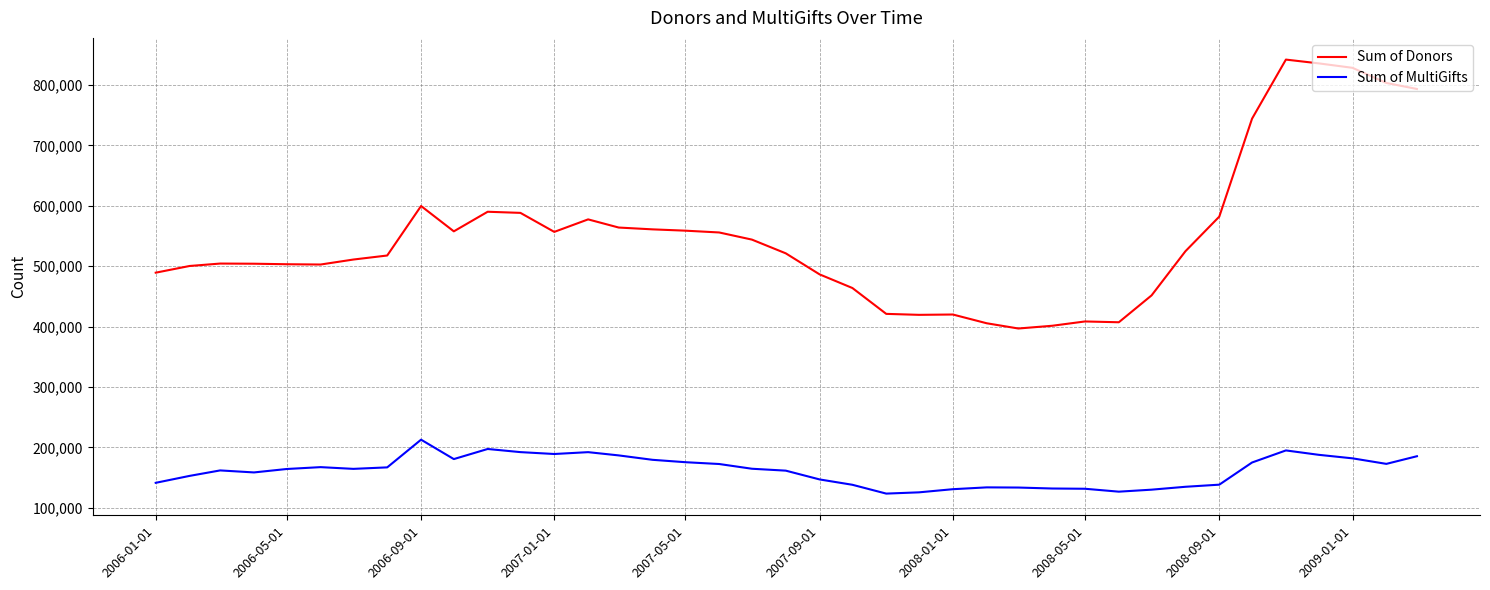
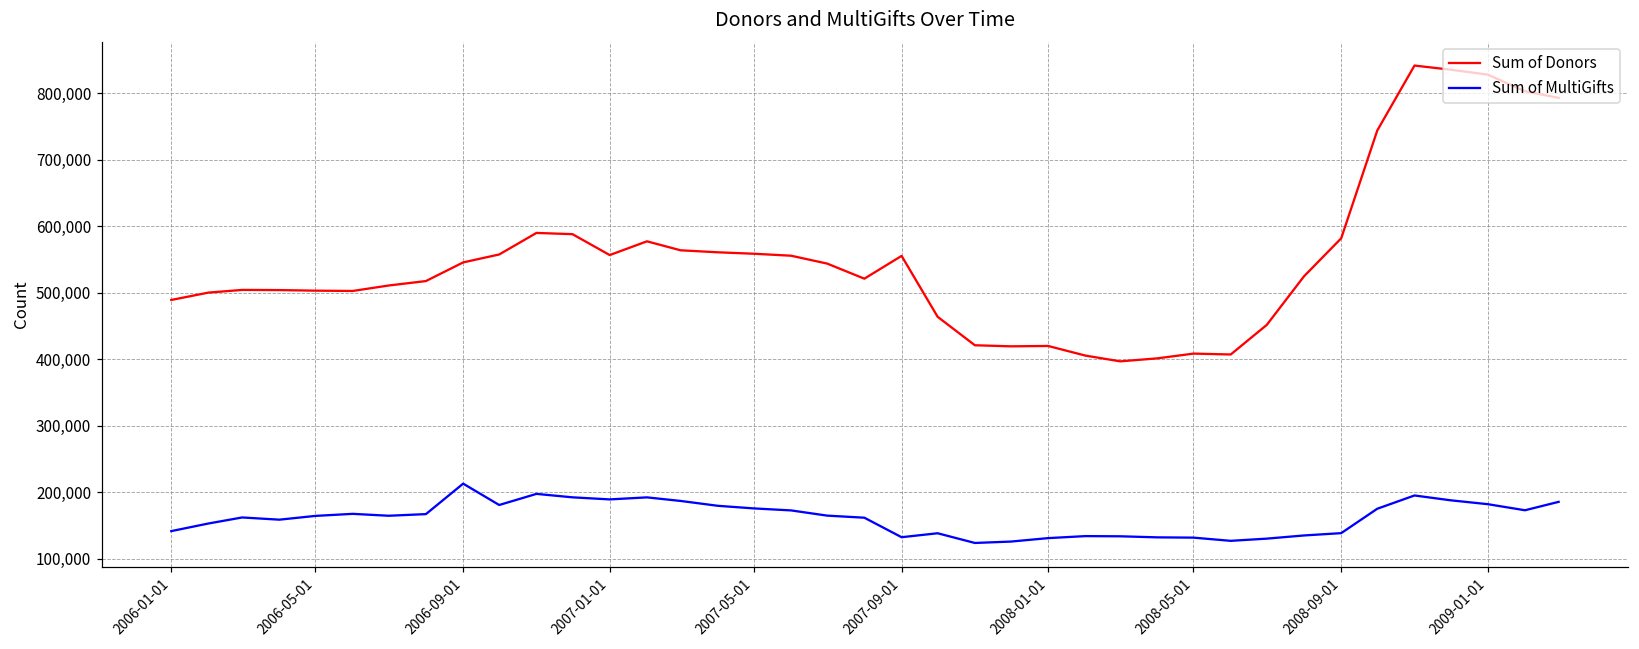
  {
    "Sum of Donors": {
      "2006-01-01": "490,000",
      "2006-05-01": "500,000",
-     "2006-09-01": "600,000",
+     "2006-09-01": "550,000",
      "2007-01-01": "560,000",
      "2007-05-01": "560,000",
-     "2007-09-01": "490,000",
+     "2007-09-01": "560,000",
      "2008-01-01": "420,000",
      "2008-05-01": "410,000",
      "2008-09-01": "580,000"
    },
    "Sum of MultiGifts": {
      "2006-01-01": "140,000",
      "2006-05-01": "160,000",
      "2006-09-01": "210,000",
      "2007-01-01": "190,000",
      "2007-05-01": "180,000",
-     "2007-09-01": "150,000",
+     "2007-09-01": "130,000",
      "2008-01-01": "130,000",
      "2008-05-01": "130,000",
      "2008-09-01": "140,000",
      "2009-01-01": "180,000"
    }
  }
